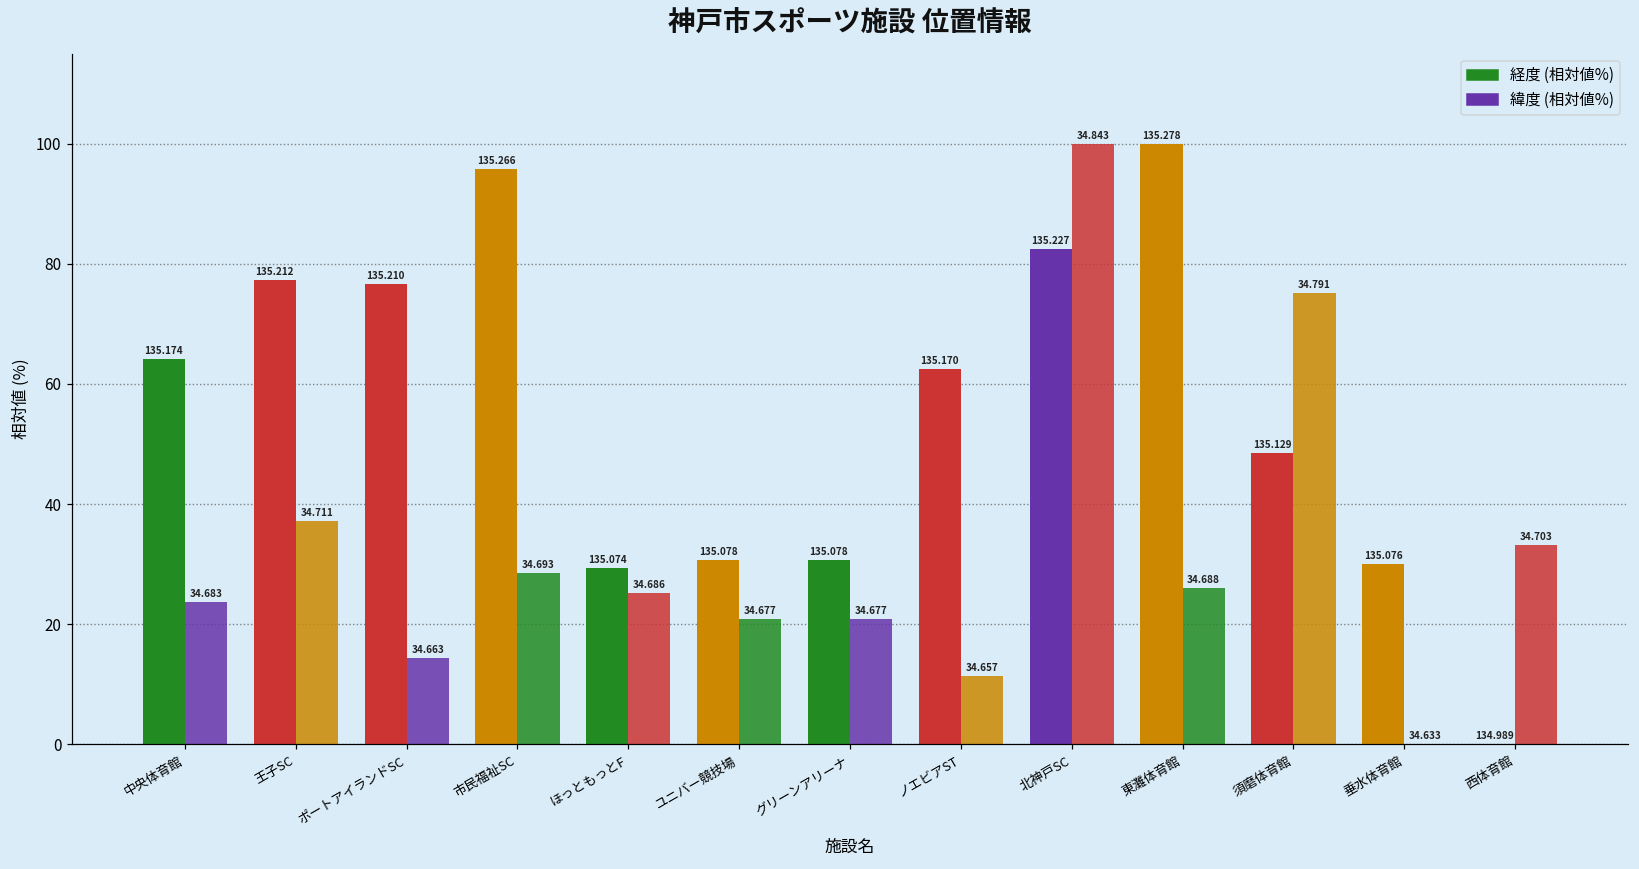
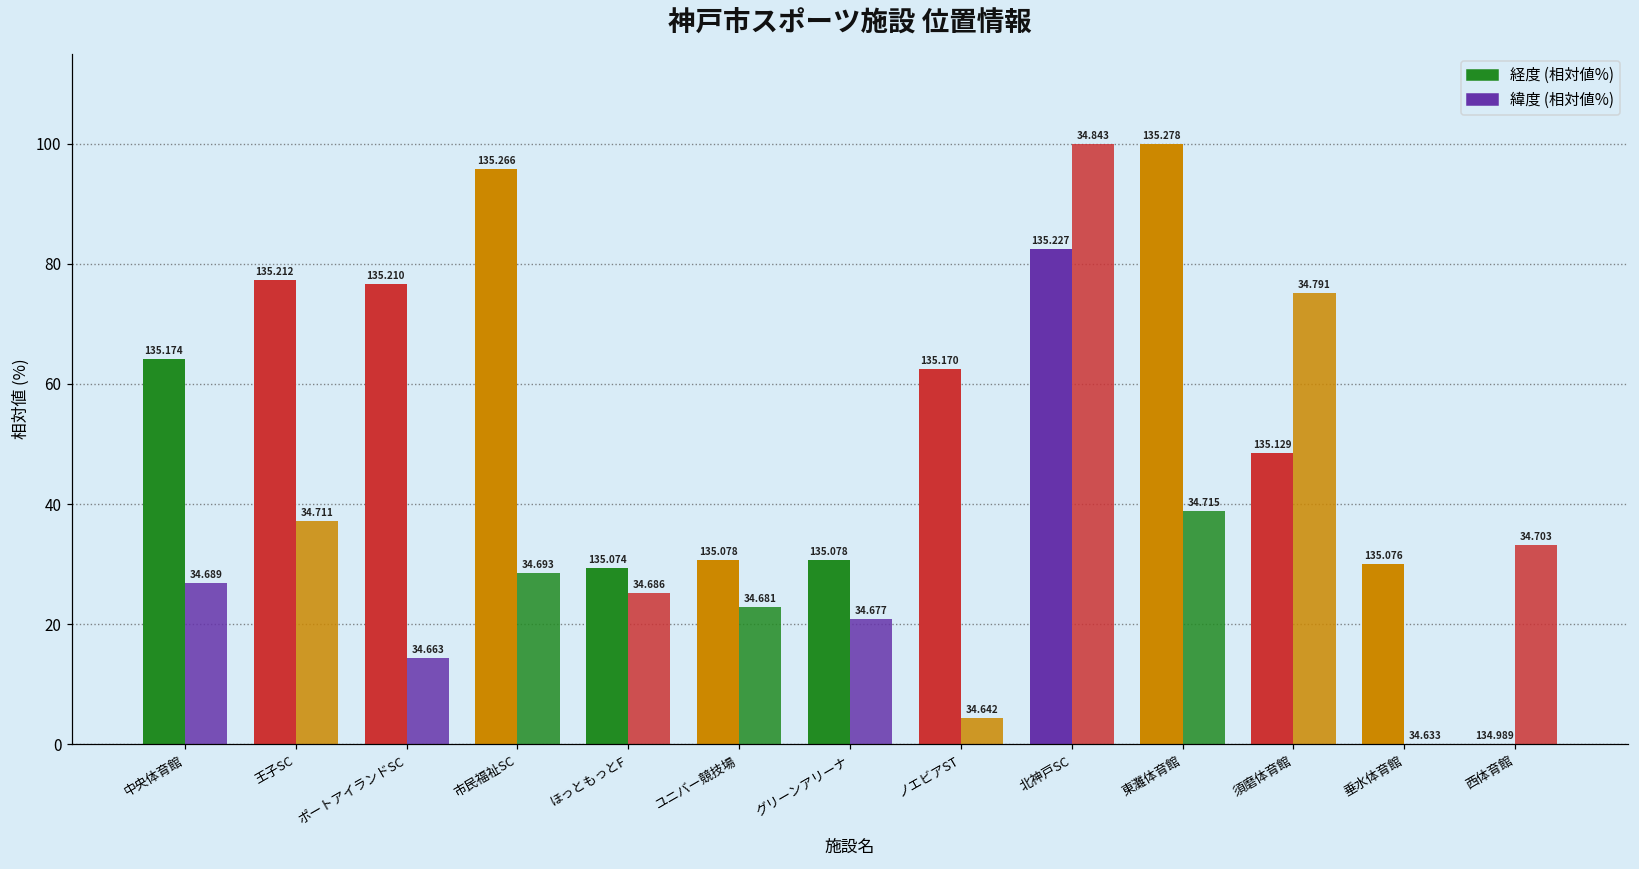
  {
    "緯度 (相対値%)": {
-     "中央体育館": 34.683,
-     "ユニバー競技場": 34.677,
-     "ノエビアST": 34.657,
-     "東灘体育館": 34.688
+     "中央体育館": 34.689,
+     "ユニバー競技場": 34.681,
+     "ノエビアST": 34.642,
+     "東灘体育館": 34.715
    }
  }
